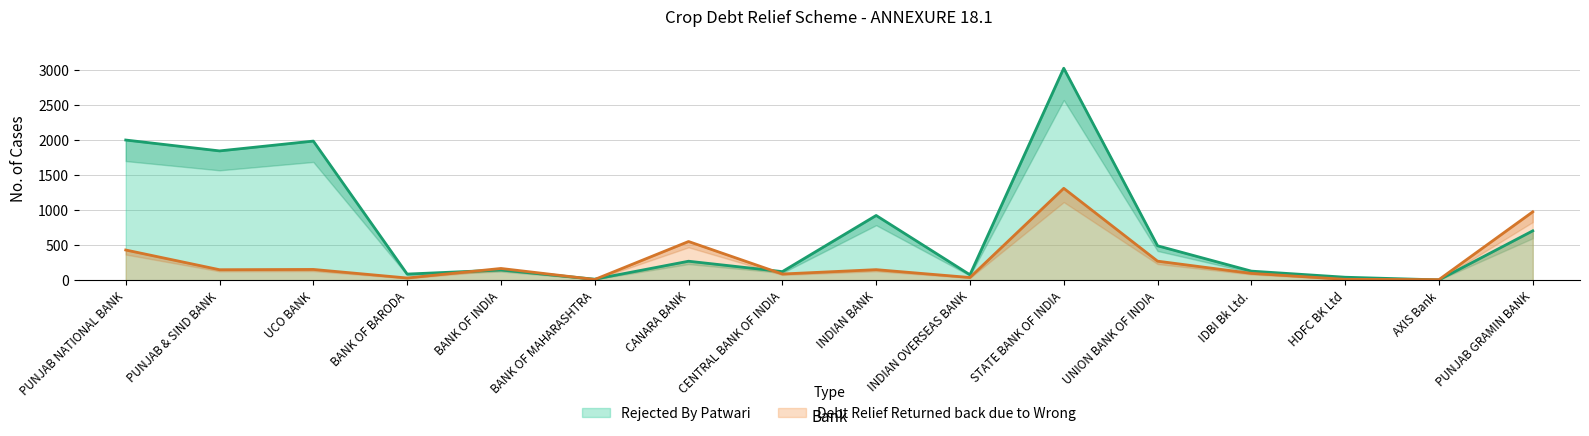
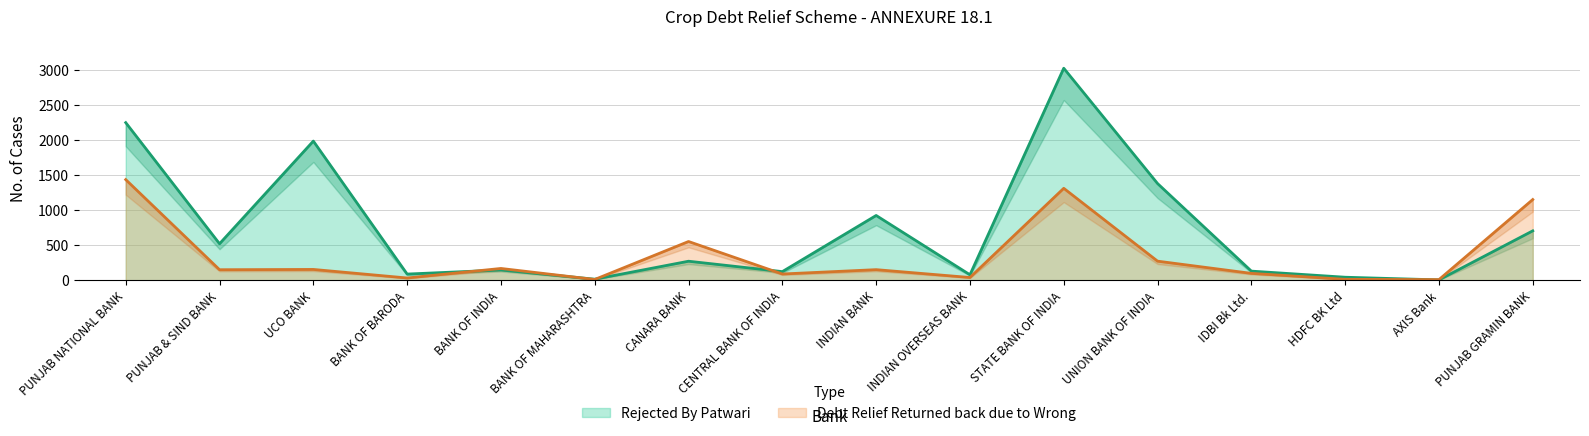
  {
    "Rejected By Patwari": {
-     "PUNJAB NATIONAL BANK": 2000,
-     "PUNJAB & SIND BANK": 1800,
+     "PUNJAB NATIONAL BANK": 2200,
+     "PUNJAB & SIND BANK": 500,
      "UCO BANK": 2000,
      "BANK OF BARODA": 100,
      "CANARA BANK": 300,
      "INDIAN BANK": 900,
      "INDIAN OVERSEAS BANK": 100,
      "STATE BANK OF INDIA": 3000,
-     "UNION BANK OF INDIA": 500,
+     "UNION BANK OF INDIA": 1400,
      "PUNJAB GRAMIN BANK": 700
    },
    "Debt Relief Returned back due to Wrong": {
-     "PUNJAB NATIONAL BANK": 400,
+     "PUNJAB NATIONAL BANK": 1400,
      "PUNJAB & SIND BANK": 200,
      "UCO BANK": 200,
      "BANK OF BARODA": 0,
      "CANARA BANK": 600,
      "INDIAN BANK": 200,
      "INDIAN OVERSEAS BANK": 0,
      "STATE BANK OF INDIA": 1300,
      "UNION BANK OF INDIA": 300,
-     "PUNJAB GRAMIN BANK": 1000
+     "PUNJAB GRAMIN BANK": 1200
    }
  }
